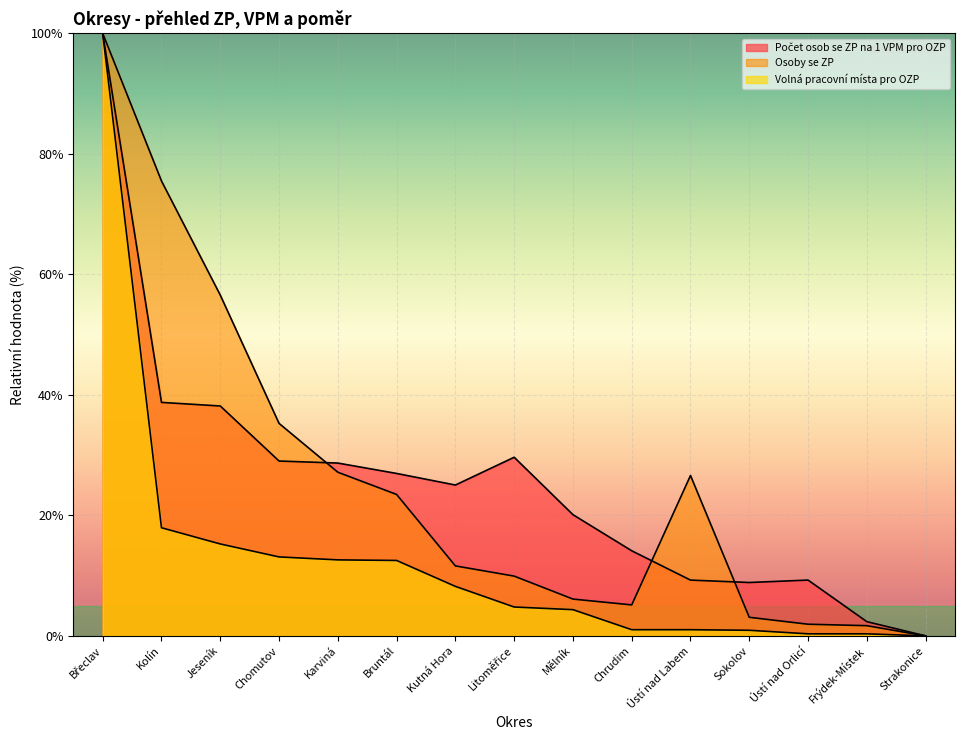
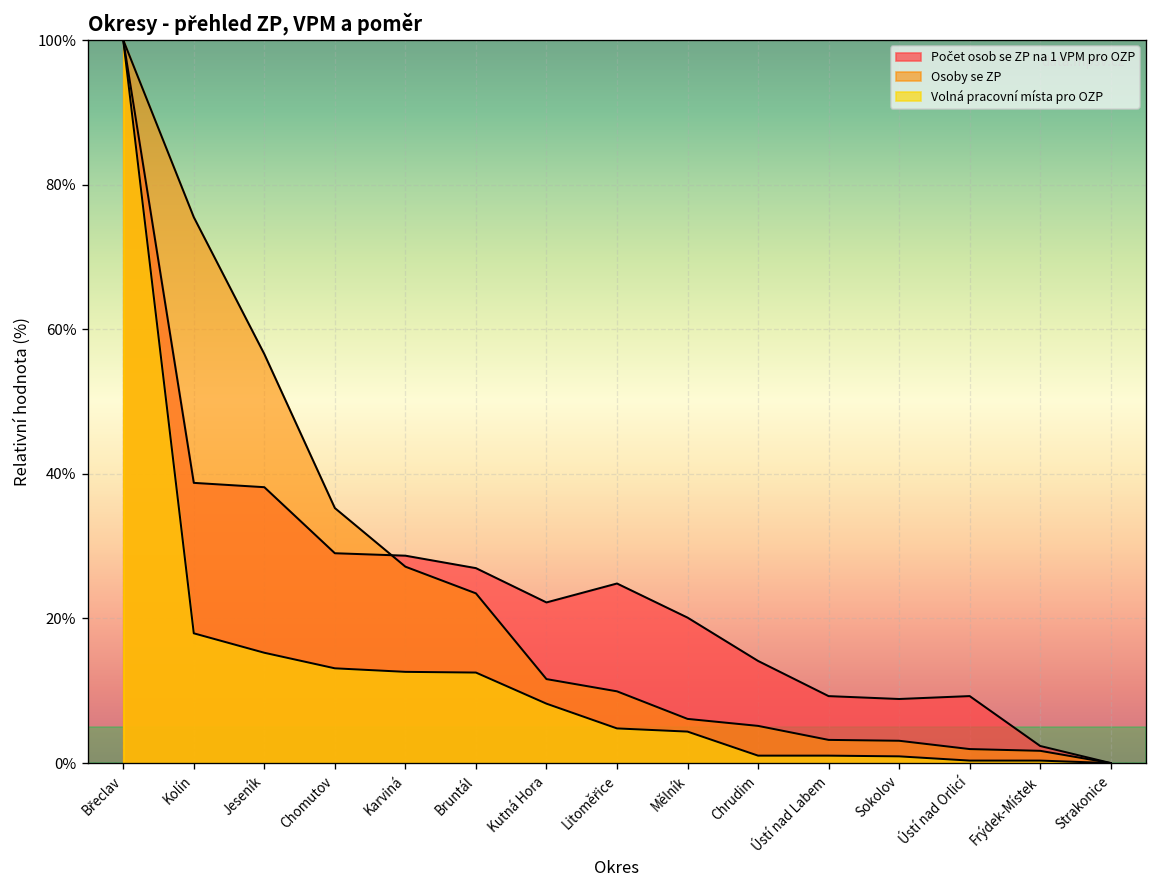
  {
    "Počet osob se ZP na 1 VPM pro OZP": {
      "Kolín": "39%",
      "Jeseník": "38%",
      "Chomutov": "29%",
      "Karviná": "29%",
      "Bruntál": "27%",
-     "Kutná Hora": "25%",
-     "Litoměřice": "30%",
+     "Kutná Hora": "22%",
+     "Litoměřice": "25%",
      "Mělník": "20%",
      "Chrudim": "14%",
      "Ústí nad Labem": "9%",
      "Sokolov": "9%",
      "Ústí nad Orlicí": "9%",
      "Frýdek-Místek": "2%"
    },
    "Osoby se ZP": {
      "Kolín": "75%",
      "Jeseník": "57%",
      "Chomutov": "35%",
      "Karviná": "27%",
      "Bruntál": "23%",
      "Kutná Hora": "12%",
      "Litoměřice": "10%",
      "Mělník": "6%",
      "Chrudim": "5%",
-     "Ústí nad Labem": "27%",
+     "Ústí nad Labem": "3%",
      "Sokolov": "3%",
      "Ústí nad Orlicí": "2%",
      "Frýdek-Místek": "2%"
    },
    "Volná pracovní místa pro OZP": {
      "Kolín": "18%",
      "Jeseník": "15%",
      "Chomutov": "13%",
      "Karviná": "13%",
      "Bruntál": "13%",
      "Kutná Hora": "8%",
      "Litoměřice": "5%",
      "Mělník": "4%",
      "Chrudim": "1%",
      "Ústí nad Labem": "1%",
      "Sokolov": "1%",
      "Ústí nad Orlicí": "0%",
      "Frýdek-Místek": "0%"
    }
  }
